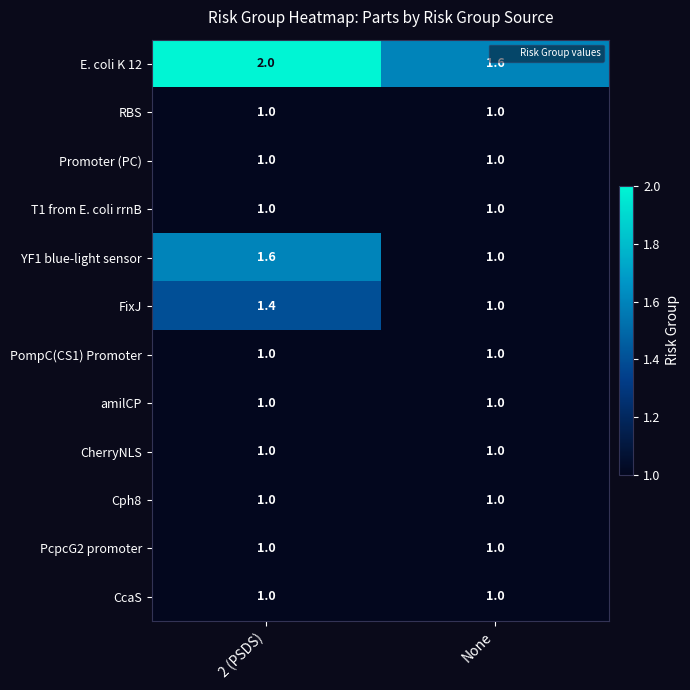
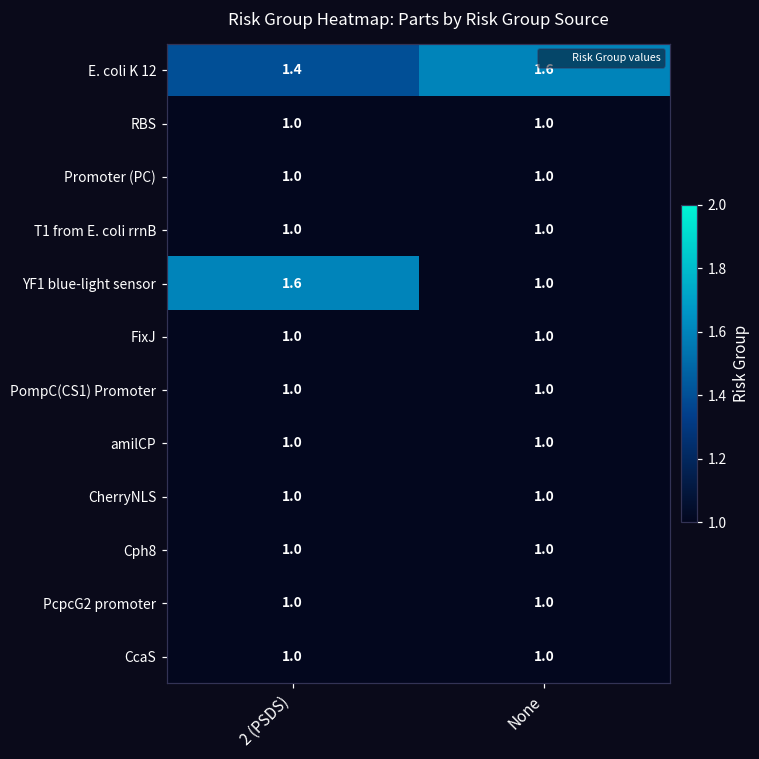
  {
    "E. coli K 12": {
-     "2 (PSDS)": 2.0
+     "2 (PSDS)": 1.4
    },
    "RBS": {
      "2 (PSDS)": 1.0,
      "None": 1.0
    },
    "Promoter (PC)": {
      "2 (PSDS)": 1.0,
      "None": 1.0
    },
    "T1 from E. coli rrnB": {
      "2 (PSDS)": 1.0,
      "None": 1.0
    },
    "YF1 blue-light sensor": {
      "2 (PSDS)": 1.6,
      "None": 1.0
    },
    "FixJ": {
-     "2 (PSDS)": 1.4,
+     "2 (PSDS)": 1.0,
      "None": 1.0
    },
    "PompC(CS1) Promoter": {
      "2 (PSDS)": 1.0,
      "None": 1.0
    },
    "amilCP": {
      "2 (PSDS)": 1.0,
      "None": 1.0
    },
    "CherryNLS": {
      "2 (PSDS)": 1.0,
      "None": 1.0
    },
    "Cph8": {
      "2 (PSDS)": 1.0,
      "None": 1.0
    },
    "PcpcG2 promoter": {
      "2 (PSDS)": 1.0,
      "None": 1.0
    },
    "CcaS": {
      "2 (PSDS)": 1.0,
      "None": 1.0
    }
  }
